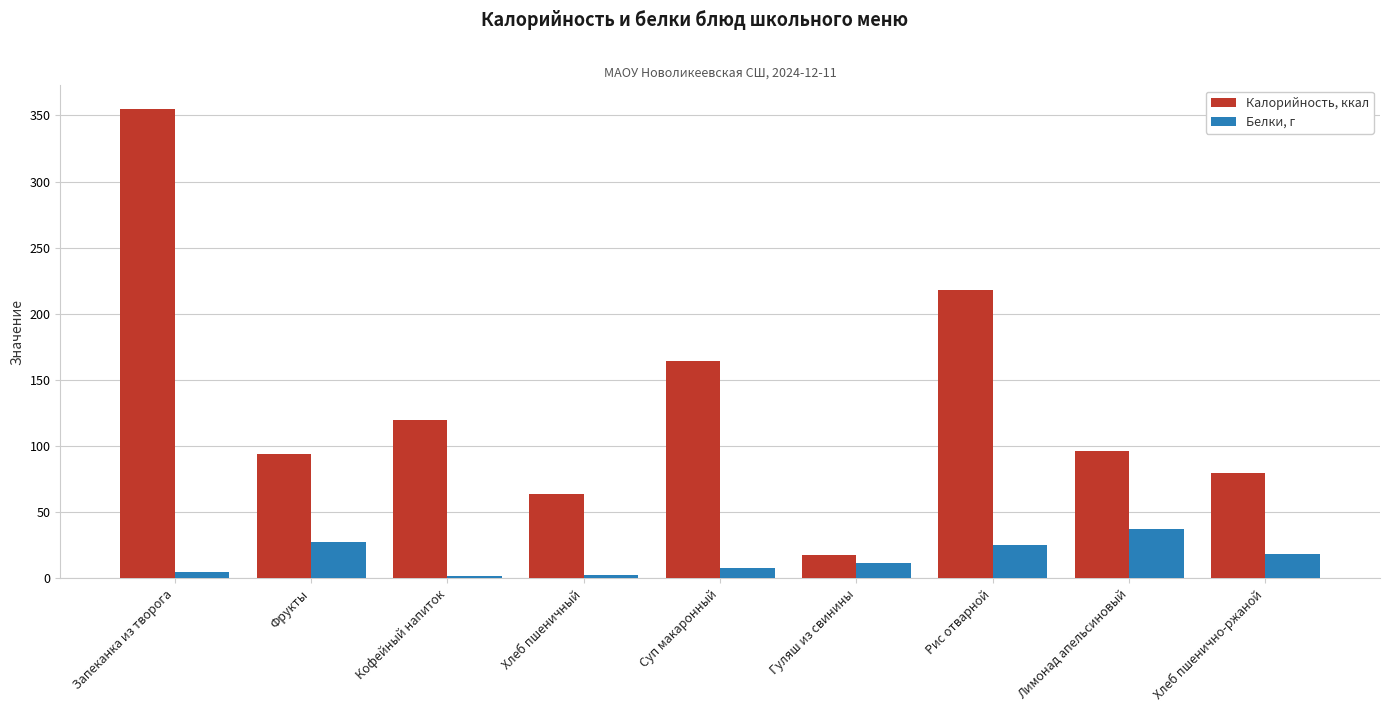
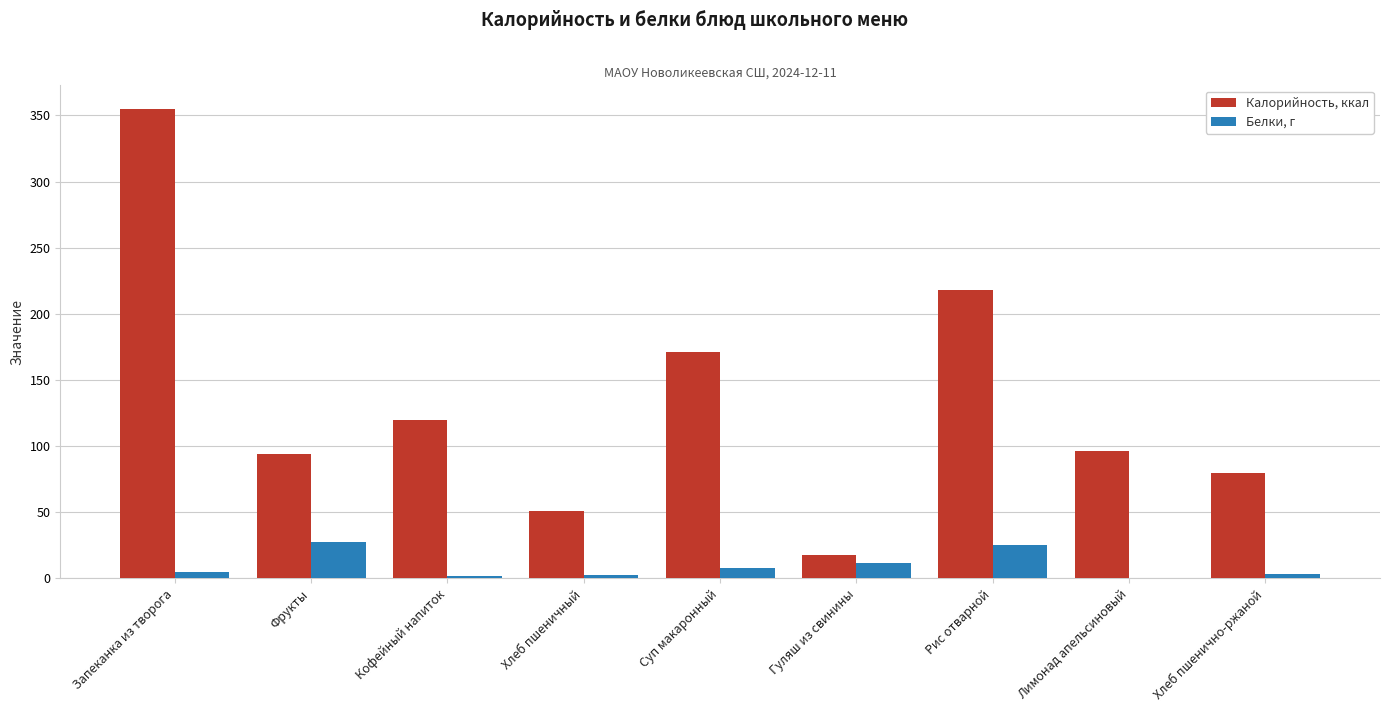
  {
    "Калорийность, ккал": {
      "Запеканка из творога": 355,
      "Фрукты": 94,
      "Кофейный напиток": 120,
-     "Хлеб пшеничный": 64,
-     "Суп макаронный": 164,
+     "Хлеб пшеничный": 51,
+     "Суп макаронный": 171,
      "Гуляш из свинины": 18,
      "Рис отварной": 218,
      "Лимонад апельсиновый": 96,
      "Хлеб пшенично-ржаной": 80
    },
    "Белки, г": {
      "Запеканка из творога": 5,
      "Фрукты": 28,
      "Кофейный напиток": 2,
      "Хлеб пшеничный": 2,
      "Суп макаронный": 8,
      "Гуляш из свинины": 12,
      "Рис отварной": 25,
-     "Лимонад апельсиновый": 37,
-     "Хлеб пшенично-ржаной": 18
+     "Лимонад апельсиновый": 0,
+     "Хлеб пшенично-ржаной": 3
    }
  }
